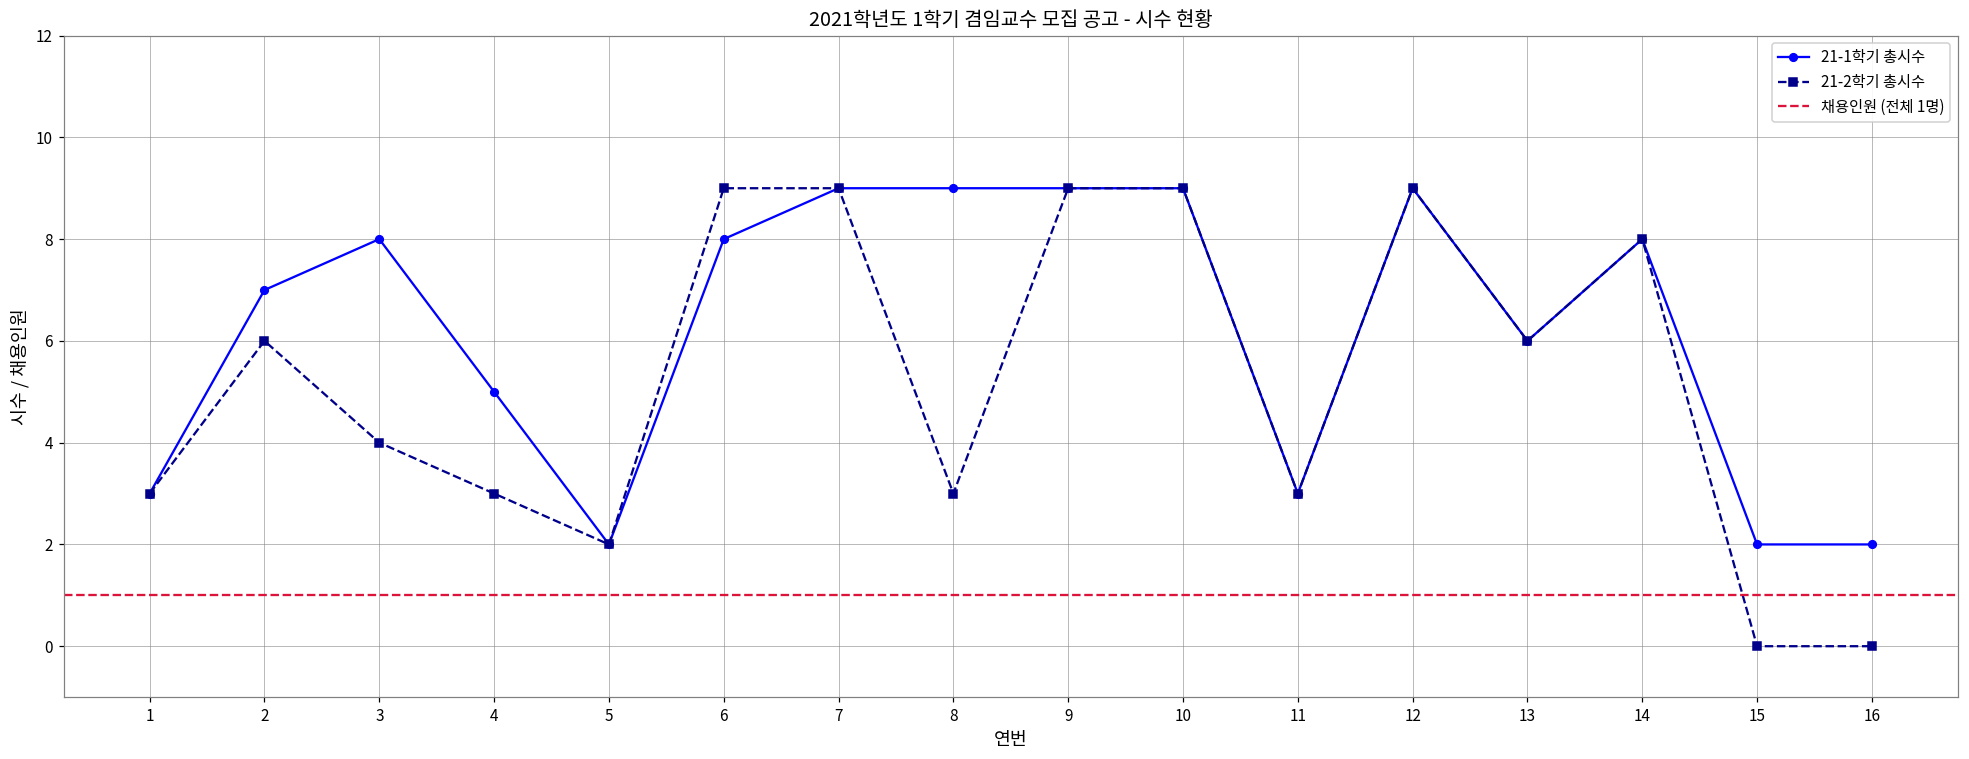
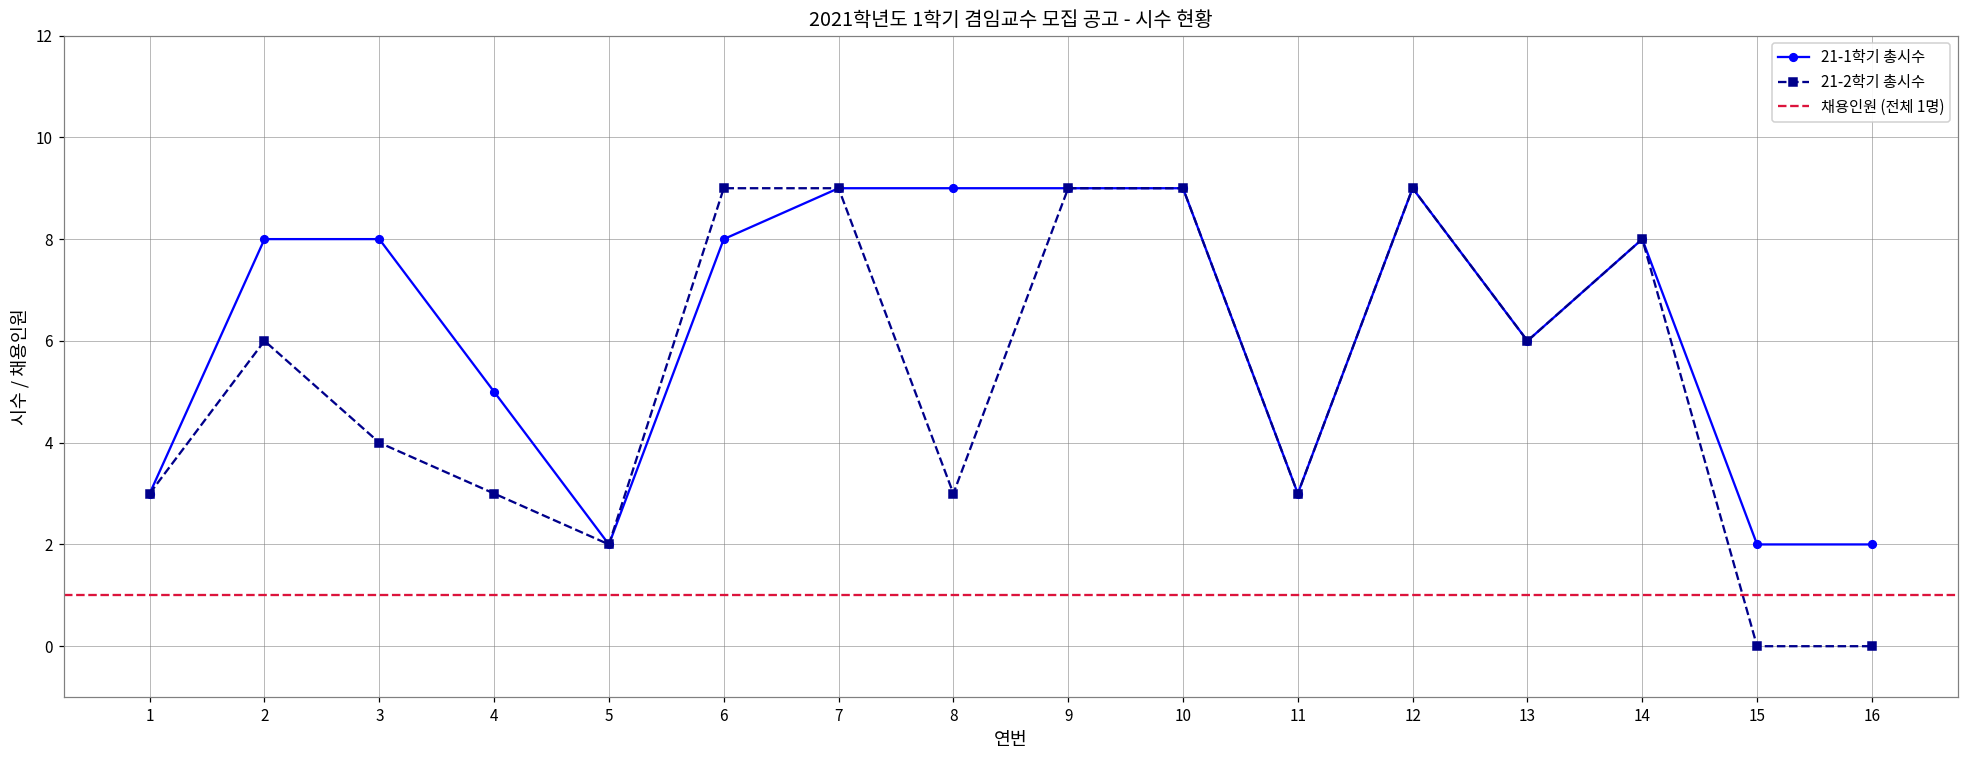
  {
    "21-1학기 총시수": {
-     "2": 7,
+     "2": 8,
      "3": 8,
      "4": 5,
      "6": 8,
      "8": 9,
      "15": 2,
      "16": 2
    },
    "21-2학기 총시수": {
      "2": 6,
      "3": 4,
      "4": 3,
      "6": 9,
      "8": 3,
      "15": 0,
      "16": 0
    }
  }
